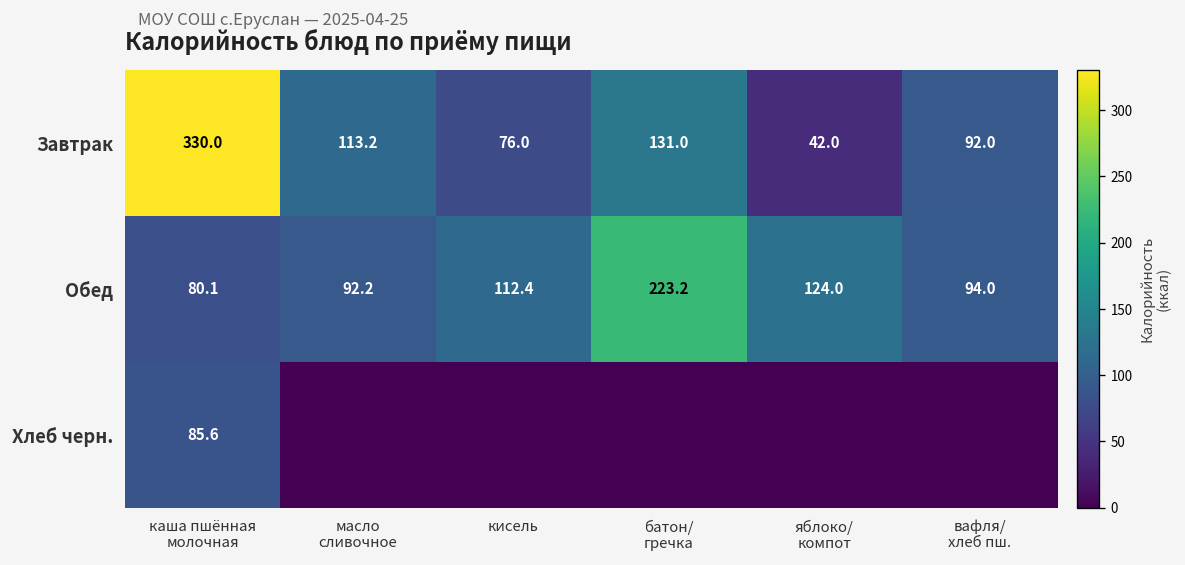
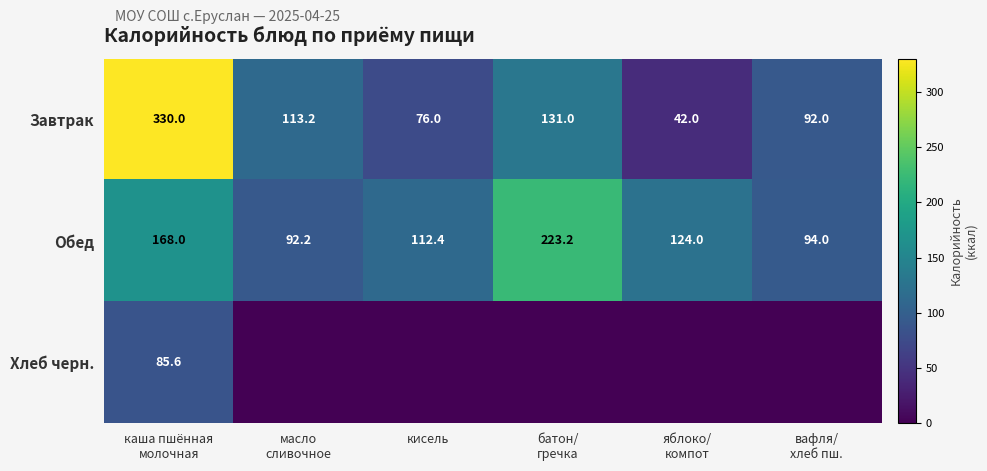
  {
    "Завтрак": {
      "каша пшённая молочная": 330.0,
      "масло сливочное": 113.2,
      "кисель": 76.0,
      "батон/ гречка": 131.0,
      "яблоко/ компот": 42.0,
      "вафля/ хлеб пш.": 92.0
    },
    "Обед": {
-     "каша пшённая молочная": 80.1,
+     "каша пшённая молочная": 168.0,
      "масло сливочное": 92.2,
      "кисель": 112.4,
      "батон/ гречка": 223.2,
      "яблоко/ компот": 124.0,
      "вафля/ хлеб пш.": 94.0
    },
    "Хлеб черн.": {
      "каша пшённая молочная": 85.6
    }
  }
